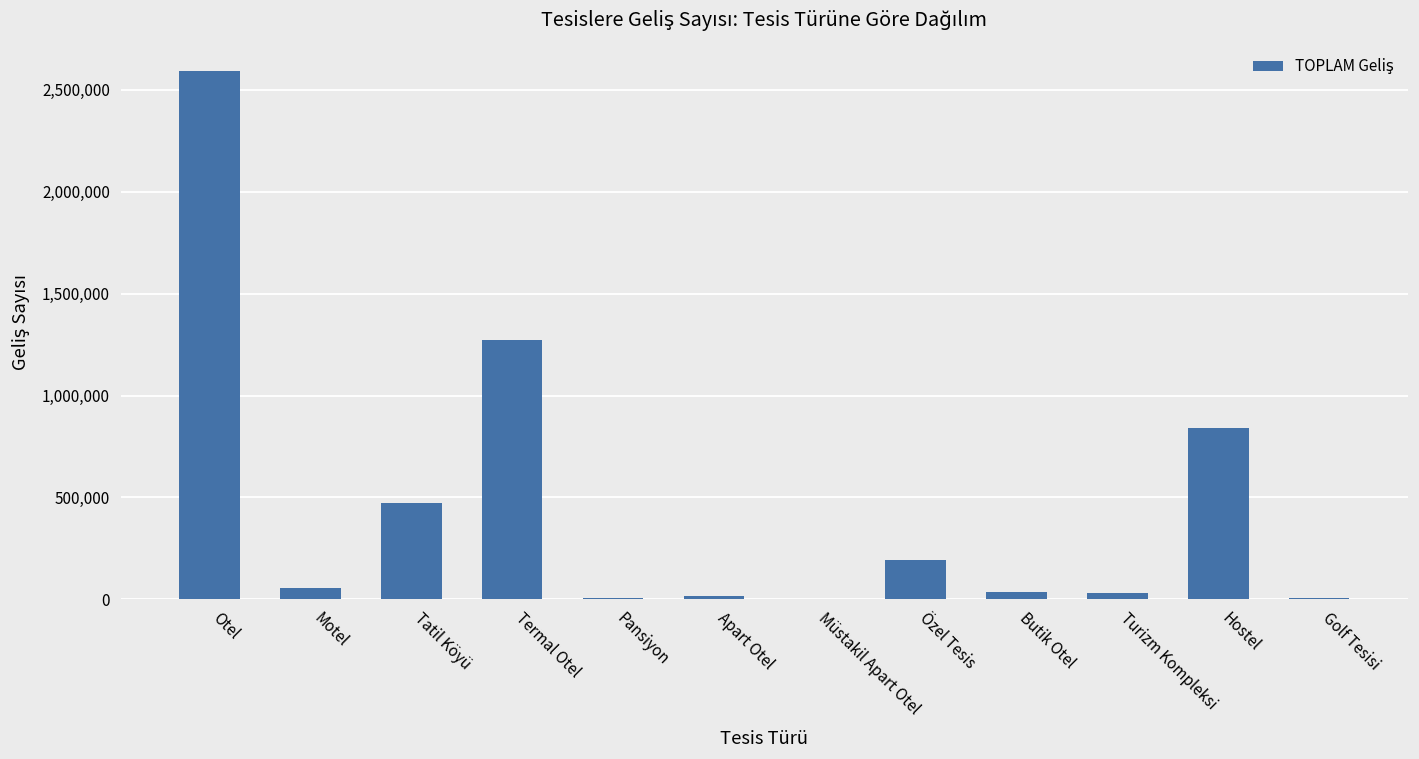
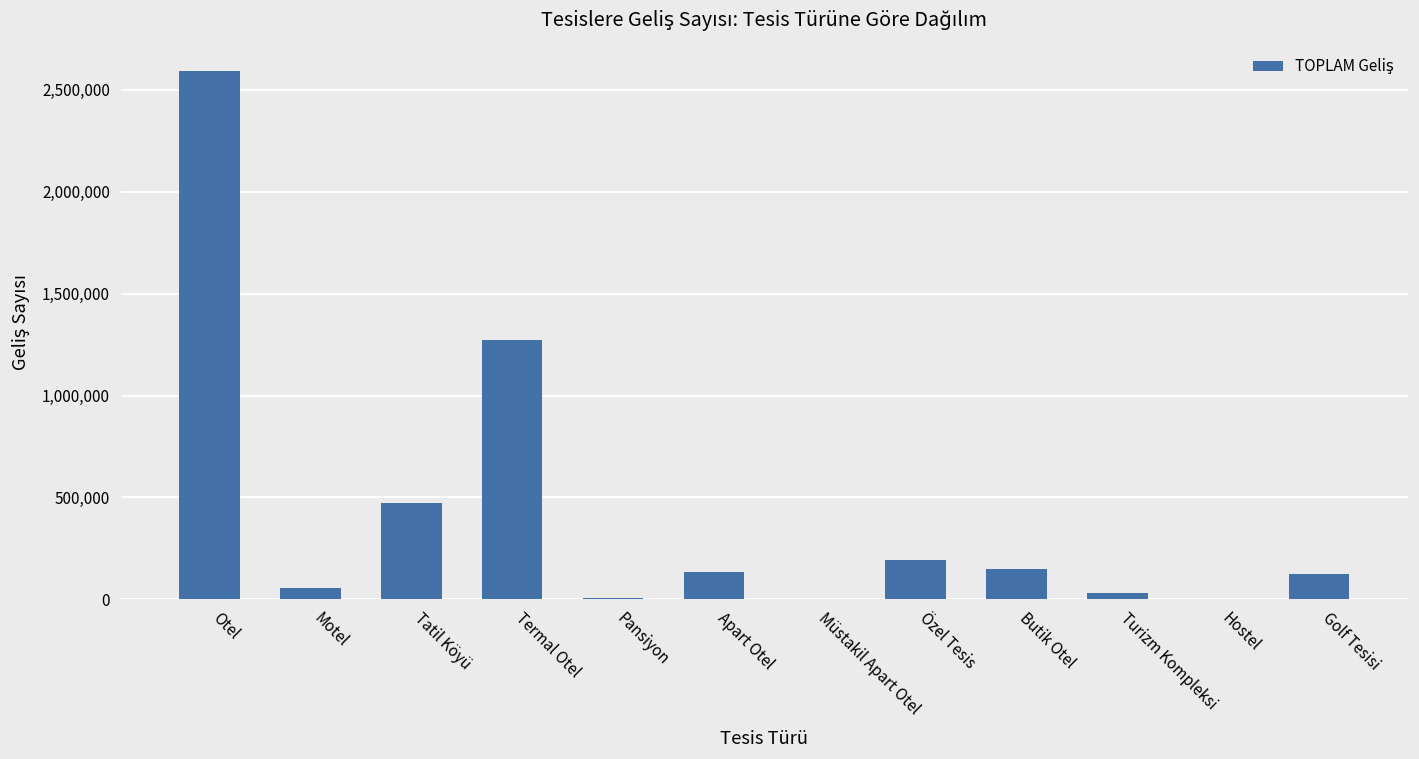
  {
    "Otel": "2,590,000",
    "Motel": "60,000",
    "Tatil Köyü": "470,000",
    "Termal Otel": "1,270,000",
-   "Apart Otel": "20,000",
+   "Apart Otel": "130,000",
    "Özel Tesis": "190,000",
-   "Butik Otel": "40,000",
+   "Butik Otel": "150,000",
    "Turizm Kompleksi": "30,000",
-   "Hostel": "840,000",
-   "Golf Tesisi": "0"
+   "Hostel": "0",
+   "Golf Tesisi": "130,000"
  }
